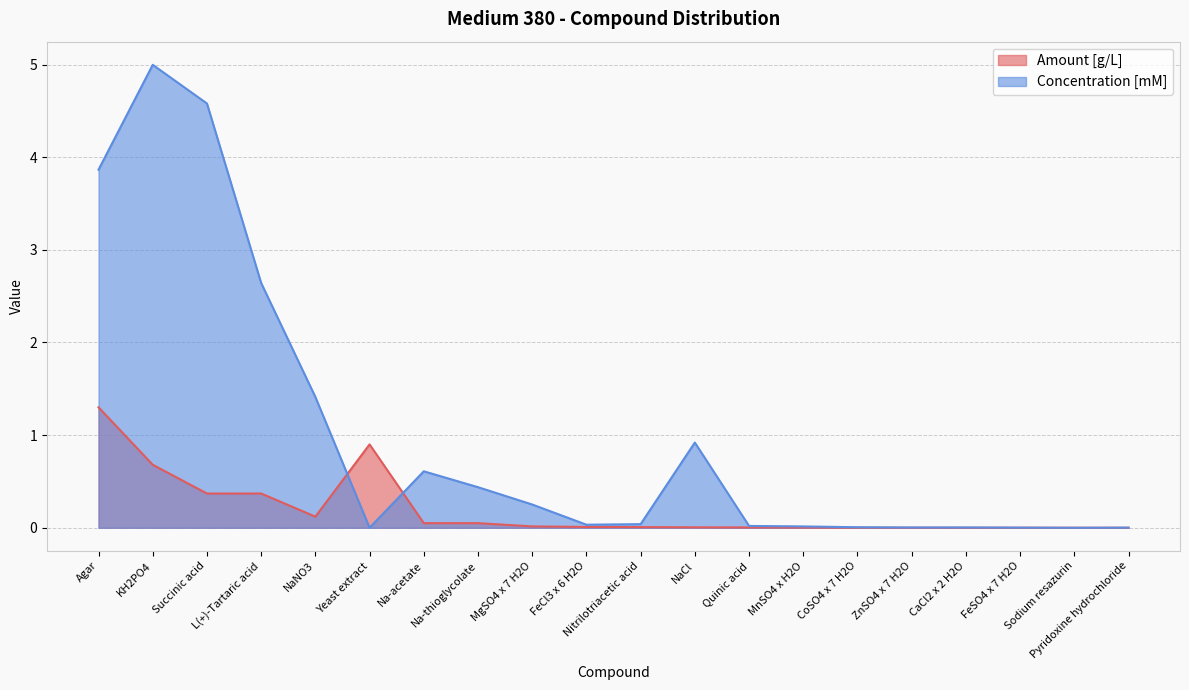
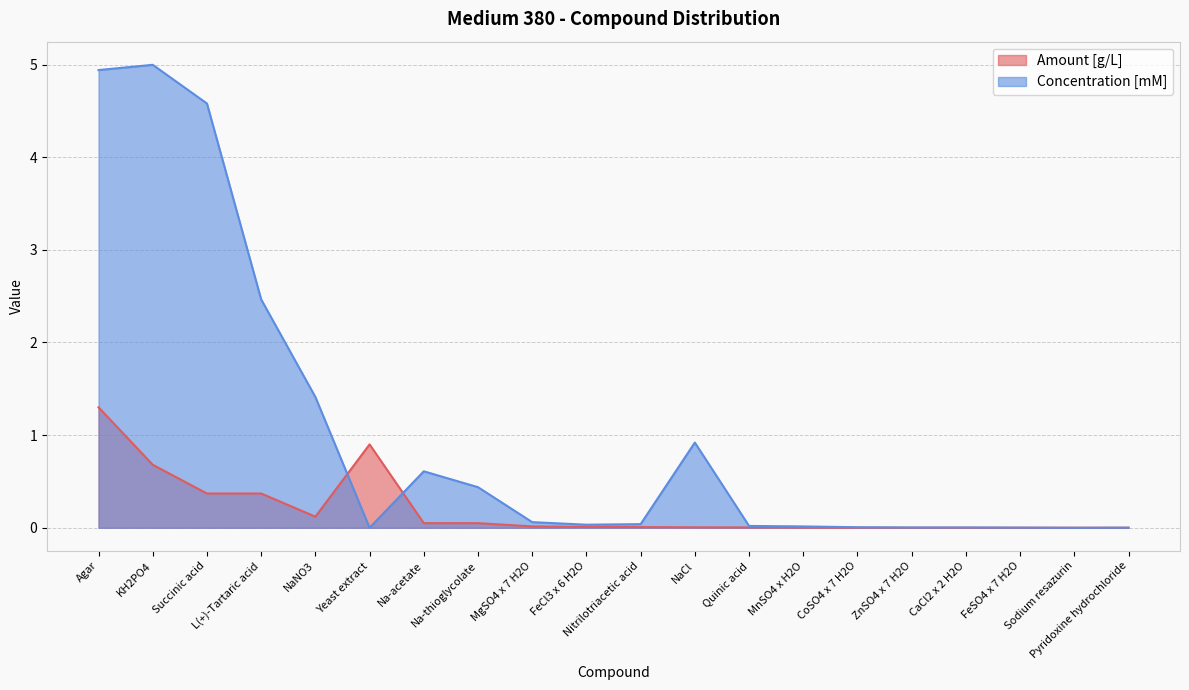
  {
    "Amount [g/L]": {
      "Agar": 1.3,
      "KH2PO4": 0.7,
      "Succinic acid": 0.4,
      "L(+)-Tartaric acid": 0.4,
      "NaNO3": 0.1,
      "Yeast extract": 0.9,
      "Na-acetate": 0.1,
      "Na-thioglycolate": 0.1,
      "MgSO4 x 7 H2O": 0.0,
      "Nitrilotriacetic acid": 0.0,
      "NaCl": 0.0
    },
    "Concentration [mM]": {
-     "Agar": 3.9,
+     "Agar": 4.9,
      "KH2PO4": 5.0,
      "Succinic acid": 4.6,
-     "L(+)-Tartaric acid": 2.6,
+     "L(+)-Tartaric acid": 2.5,
      "NaNO3": 1.4,
      "Yeast extract": 0.0,
      "Na-acetate": 0.6,
      "Na-thioglycolate": 0.4,
-     "MgSO4 x 7 H2O": 0.3,
+     "MgSO4 x 7 H2O": 0.1,
      "Nitrilotriacetic acid": 0.0,
      "NaCl": 0.9
    }
  }
